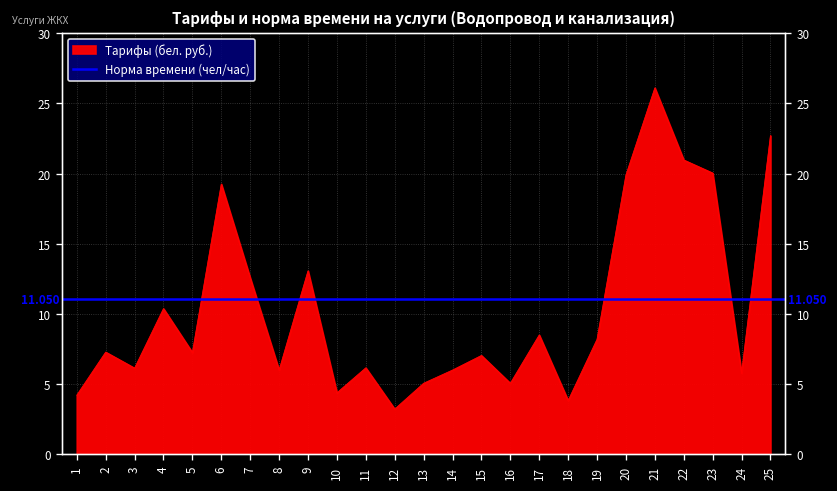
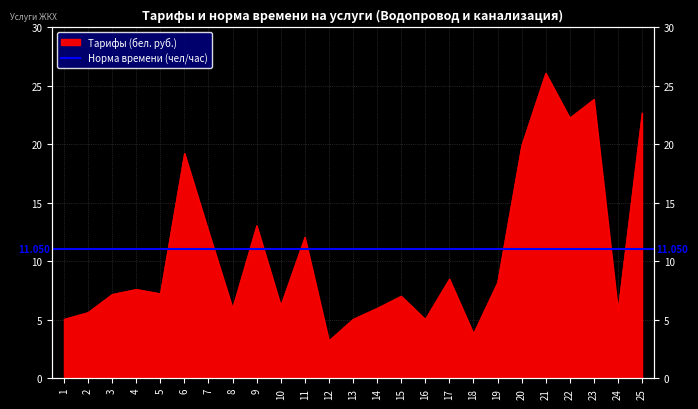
  {
-   "1": 4.2,
-   "2": 7.3,
-   "3": 6.1,
-   "4": 10.4,
+   "1": 5.1,
+   "2": 5.6,
+   "3": 7.2,
+   "4": 7.6,
    "5": 7.2,
    "6": 19.3,
    "7": 12.6,
    "8": 6.0,
    "9": 13.1,
-   "10": 4.4,
-   "11": 6.2,
+   "10": 6.2,
+   "11": 12.1,
    "12": 3.2,
    "13": 5.1,
    "14": 6.0,
    "15": 7.0,
    "16": 5.1,
    "17": 8.5,
    "18": 3.8,
    "19": 8.2,
    "20": 19.9,
    "21": 26.1,
-   "22": 21.0,
-   "23": 20.0,
+   "22": 22.3,
+   "23": 23.9,
    "24": 5.8,
    "25": 22.7
  }
